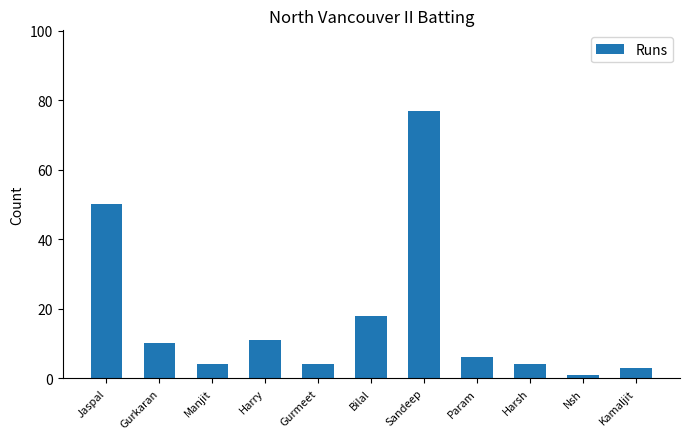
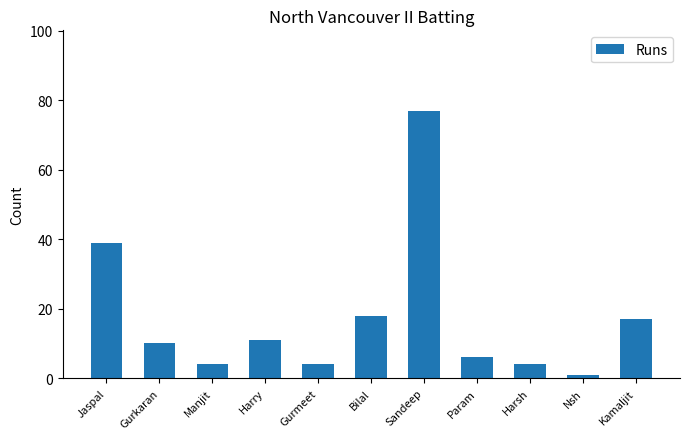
  {
-   "Jaspal": 50,
+   "Jaspal": 39,
    "Gurkaran": 10,
    "Manjit": 4,
    "Harry": 11,
    "Gurmeet": 4,
    "Bilal": 18,
    "Sandeep": 77,
    "Param": 6,
    "Harsh": 4,
    "Nsh": 1,
-   "Kamaljit": 3
+   "Kamaljit": 17
  }
